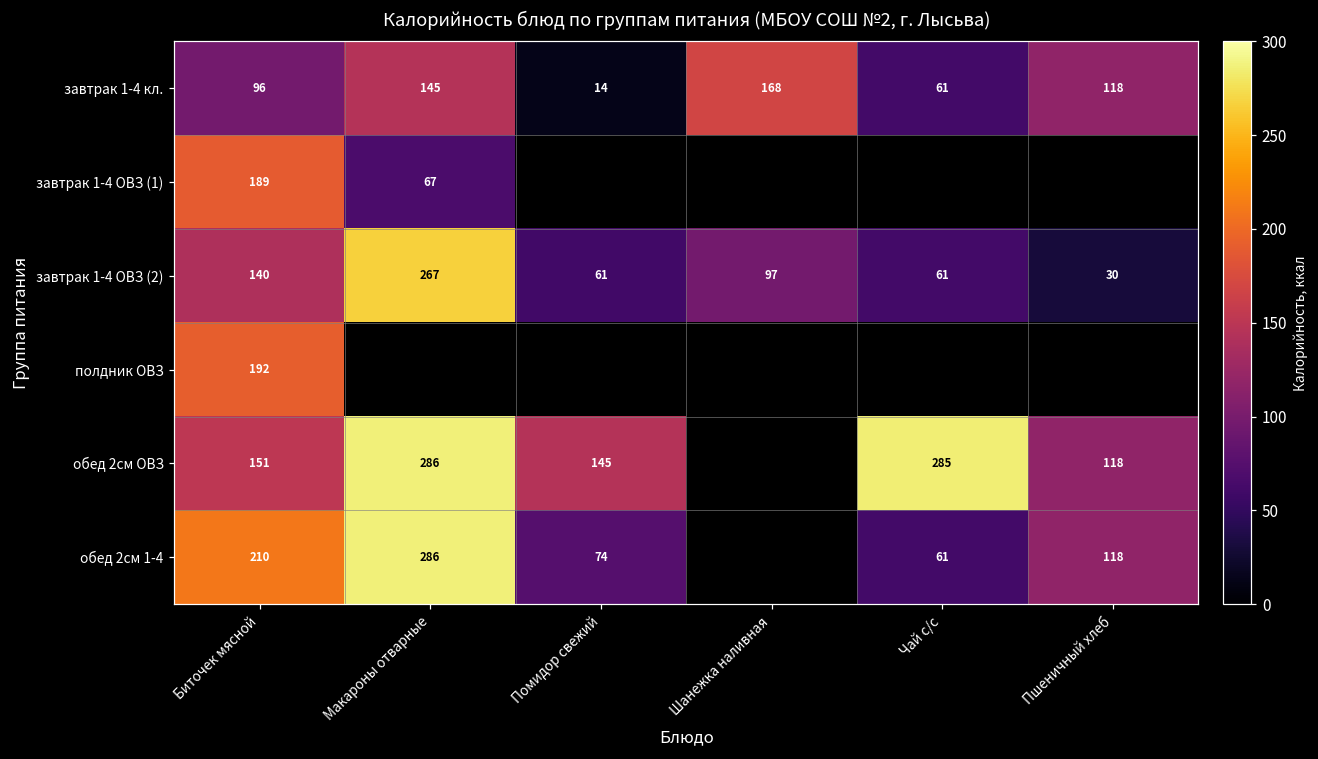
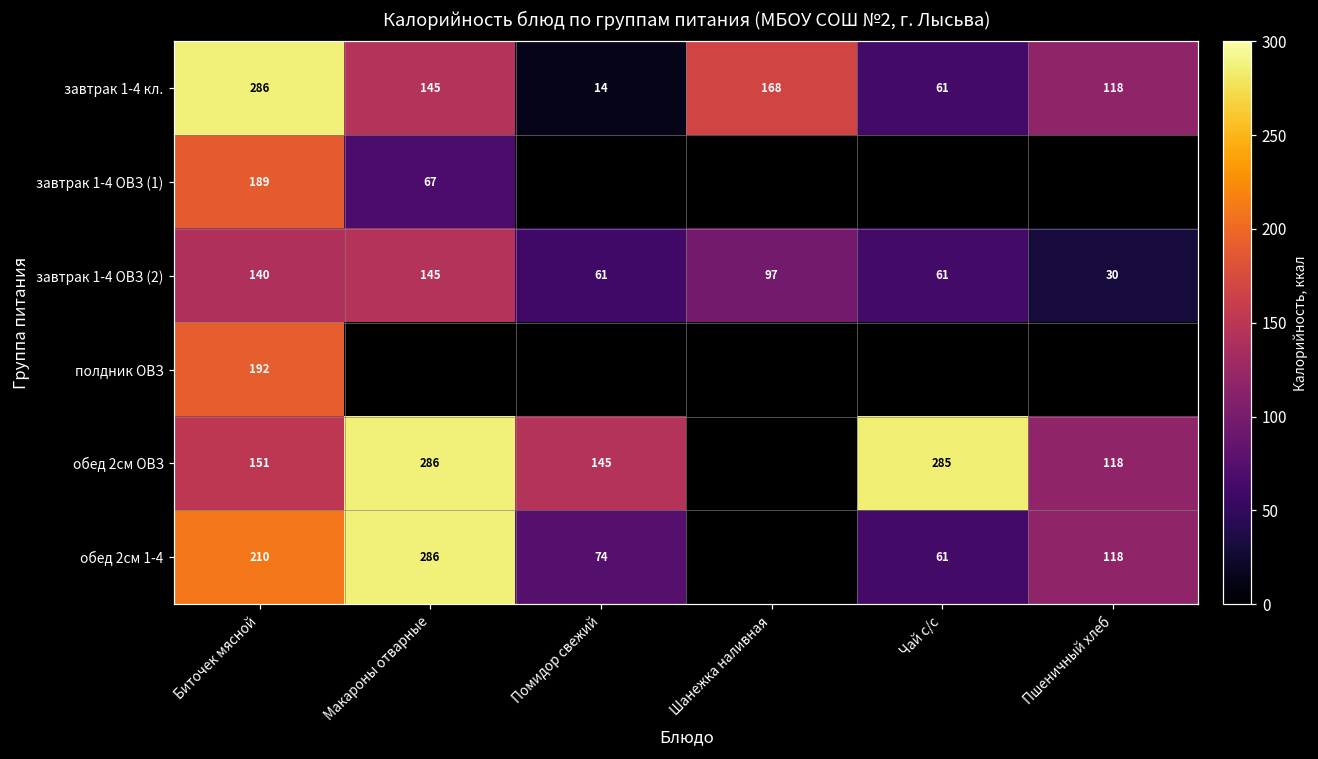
  {
    "завтрак 1-4 кл.": {
-     "Биточек мясной": 96,
+     "Биточек мясной": 286,
      "Макароны отварные": 145,
      "Помидор свежий": 14,
      "Шанежка наливная": 168,
      "Чай с/с": 61,
      "Пшеничный хлеб": 118
    },
    "завтрак 1-4 ОВЗ (1)": {
      "Биточек мясной": 189,
      "Макароны отварные": 67
    },
    "завтрак 1-4 ОВЗ (2)": {
      "Биточек мясной": 140,
-     "Макароны отварные": 267,
+     "Макароны отварные": 145,
      "Помидор свежий": 61,
      "Шанежка наливная": 97,
      "Чай с/с": 61,
      "Пшеничный хлеб": 30
    },
    "полдник ОВЗ": {
      "Биточек мясной": 192
    },
    "обед 2см ОВЗ": {
      "Биточек мясной": 151,
      "Макароны отварные": 286,
      "Помидор свежий": 145,
      "Чай с/с": 285,
      "Пшеничный хлеб": 118
    },
    "обед 2см 1-4": {
      "Биточек мясной": 210,
      "Макароны отварные": 286,
      "Помидор свежий": 74,
      "Чай с/с": 61,
      "Пшеничный хлеб": 118
    }
  }
